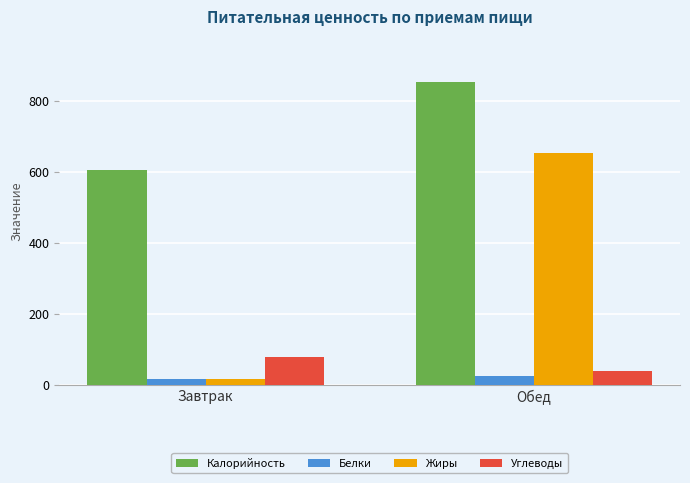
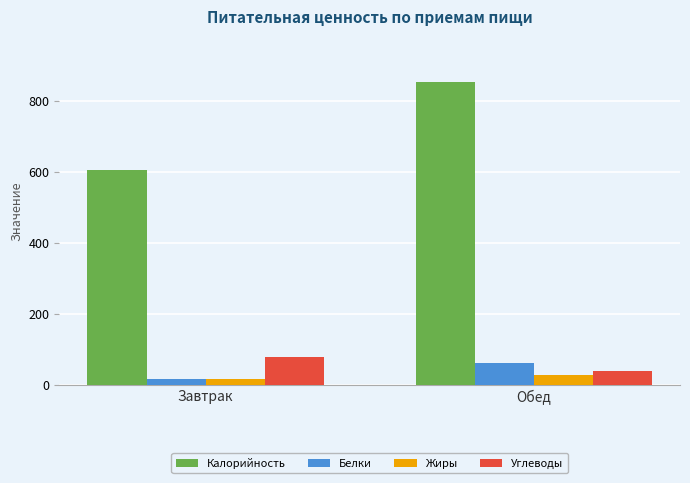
  {
    "Калорийность": {
      "Завтрак": 610,
      "Обед": 850
    },
    "Белки": {
      "Завтрак": 20,
-     "Обед": 30
+     "Обед": 60
    },
    "Жиры": {
      "Завтрак": 20,
-     "Обед": 650
+     "Обед": 30
    },
    "Углеводы": {
      "Завтрак": 80,
      "Обед": 40
    }
  }
